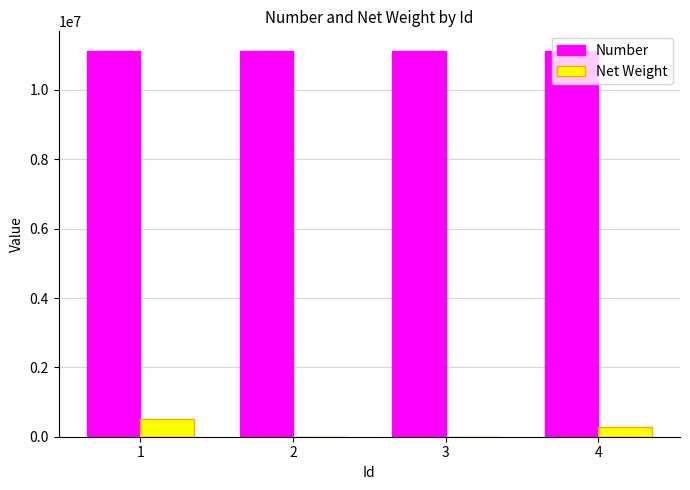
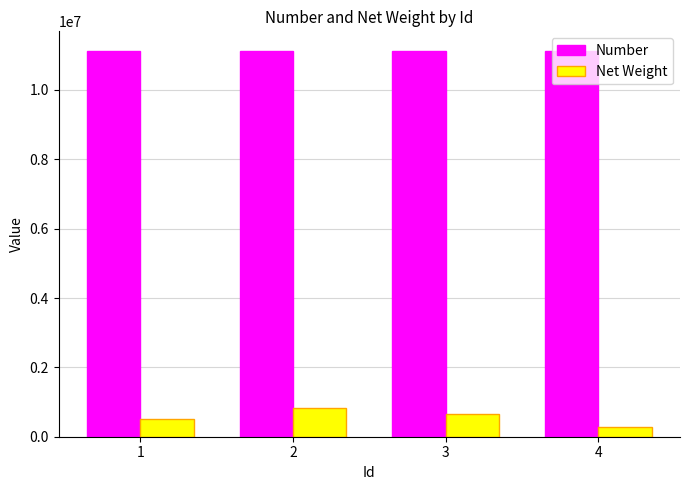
  {
    "Number": {
      "1": 11100000,
      "2": 11100000,
      "3": 11100000
    },
    "Net Weight": {
      "1": 500000,
-     "2": 0,
-     "3": 0,
+     "2": 800000,
+     "3": 600000,
      "4": 300000
    }
  }
